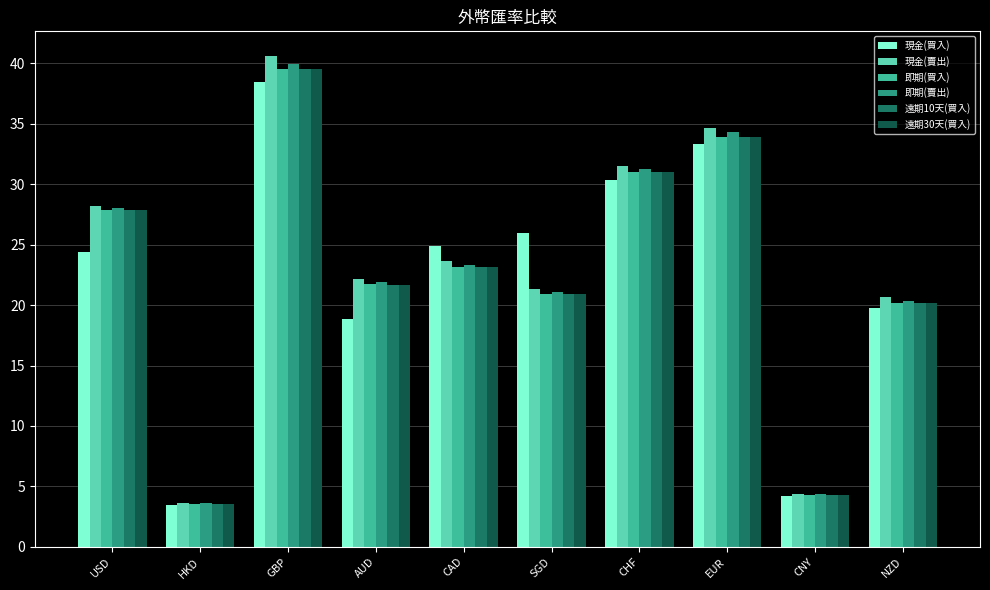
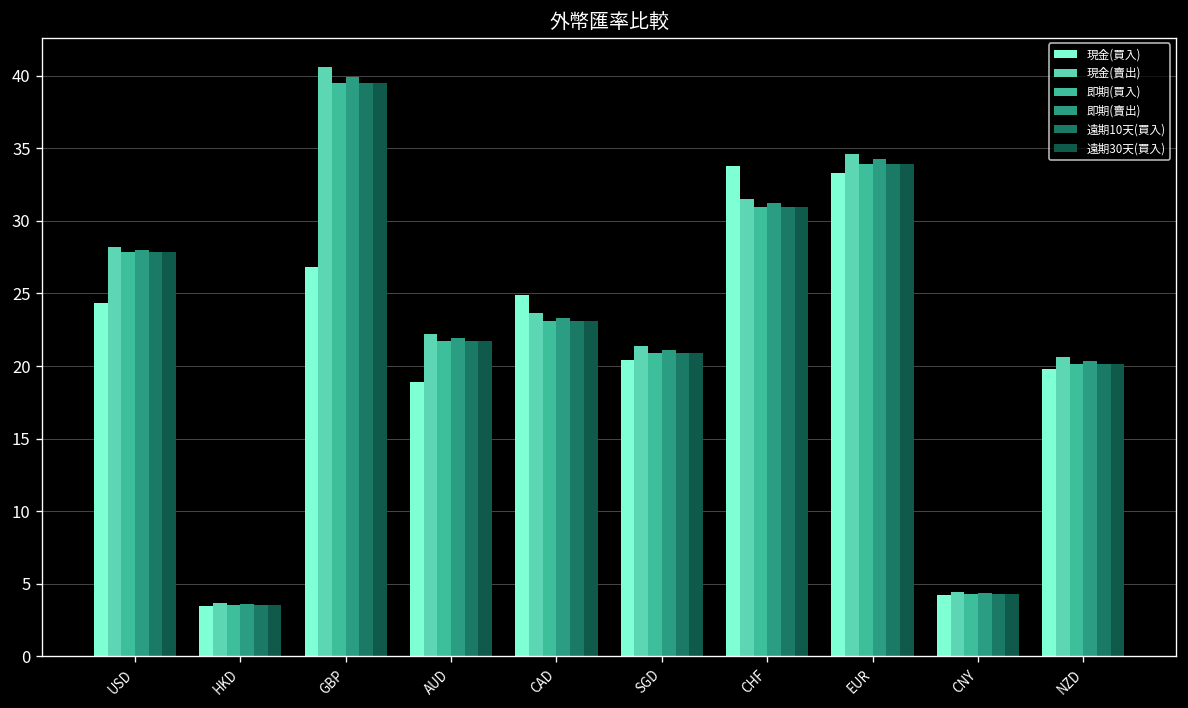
  {
    "現金(買入)": {
      "USD": 24.4,
      "HKD": 3.4,
-     "GBP": 38.5,
+     "GBP": 26.8,
      "AUD": 18.9,
      "CAD": 24.9,
-     "SGD": 26.0,
-     "CHF": 30.3,
+     "SGD": 20.4,
+     "CHF": 33.8,
      "EUR": 33.3,
      "CNY": 4.3,
      "NZD": 19.8
    }
  }
